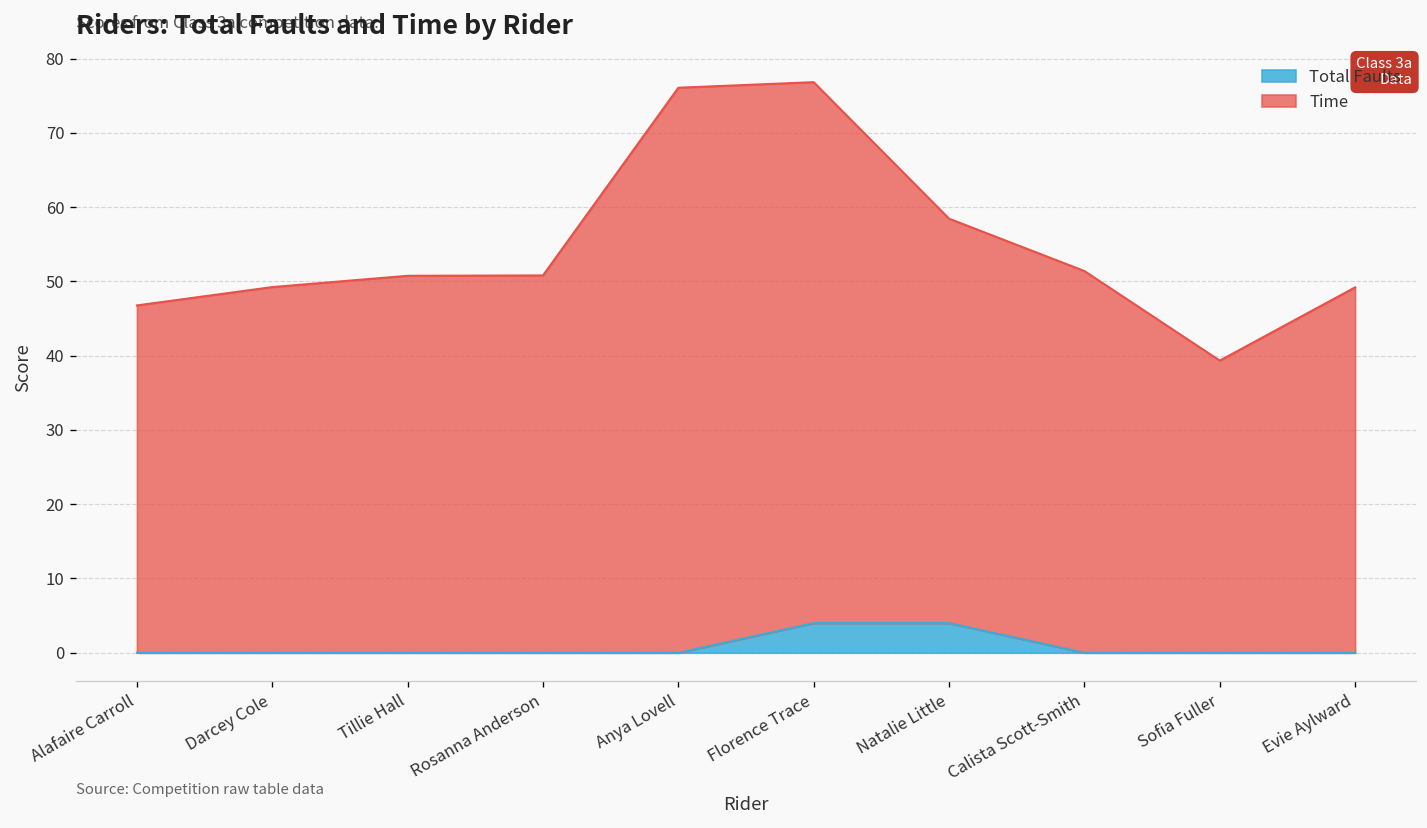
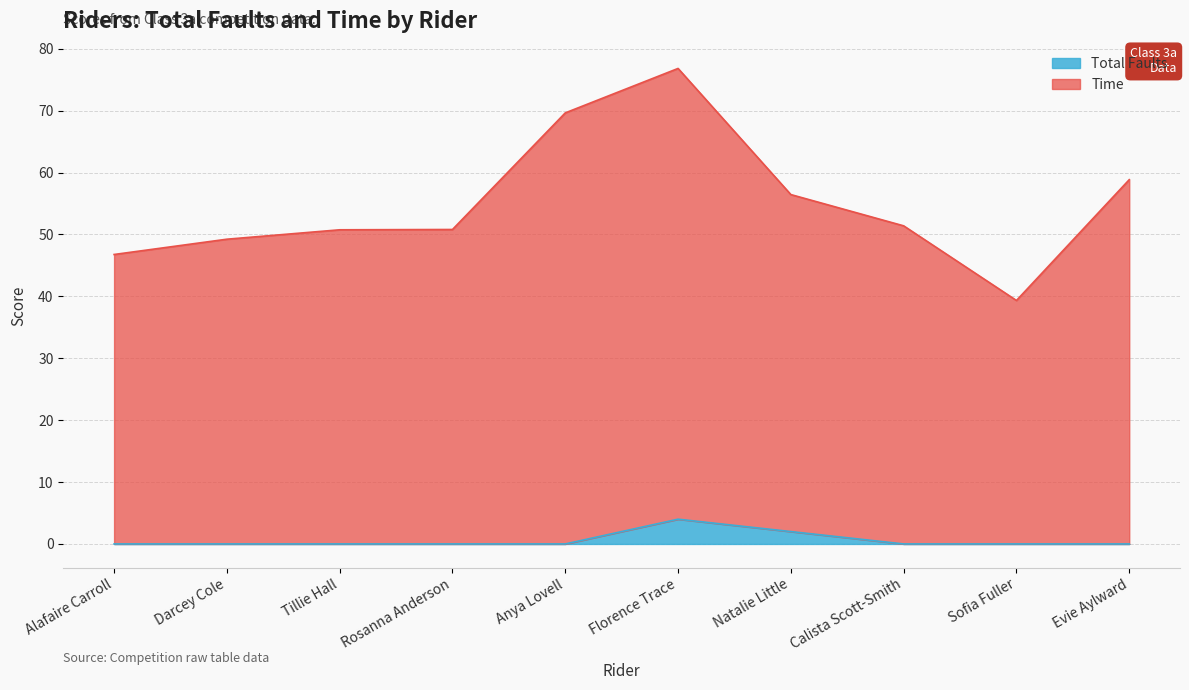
  {
    "Total Faults": {
      "Alafaire Carroll": 0,
      "Darcey Cole": 0,
      "Tillie Hall": 0,
      "Rosanna Anderson": 0,
      "Anya Lovell": 0,
      "Florence Trace": 4,
-     "Natalie Little": 4,
+     "Natalie Little": 2,
      "Calista Scott-Smith": 0,
      "Sofia Fuller": 0,
      "Evie Aylward": 0
    },
    "Time": {
      "Alafaire Carroll": 47,
      "Darcey Cole": 49,
      "Tillie Hall": 51,
      "Rosanna Anderson": 51,
-     "Anya Lovell": 76,
+     "Anya Lovell": 70,
      "Florence Trace": 73,
      "Natalie Little": 54,
      "Calista Scott-Smith": 51,
      "Sofia Fuller": 39,
-     "Evie Aylward": 49
+     "Evie Aylward": 59
    }
  }
